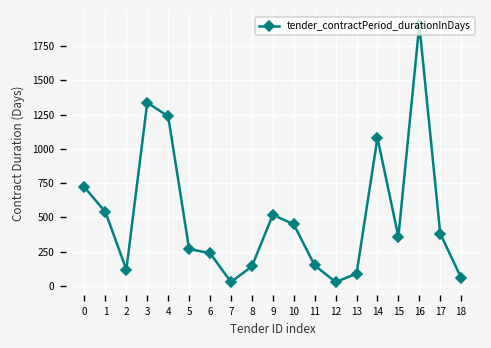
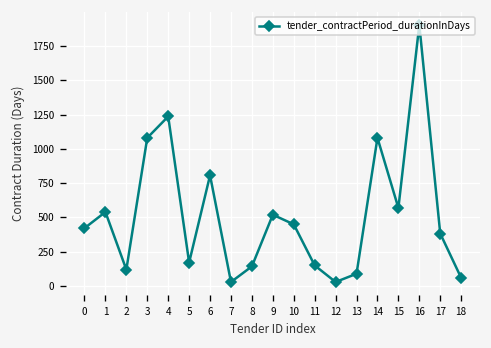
  {
-   "0": 720,
+   "0": 420,
    "1": 540,
    "2": 120,
-   "3": 1340,
+   "3": 1080,
    "4": 1240,
-   "5": 270,
-   "6": 240,
+   "5": 170,
+   "6": 810,
    "7": 30,
    "8": 140,
    "9": 520,
    "10": 450,
    "11": 150,
    "12": 30,
    "13": 90,
    "14": 1080,
-   "15": 360,
+   "15": 570,
    "17": 380,
    "18": 60
  }
